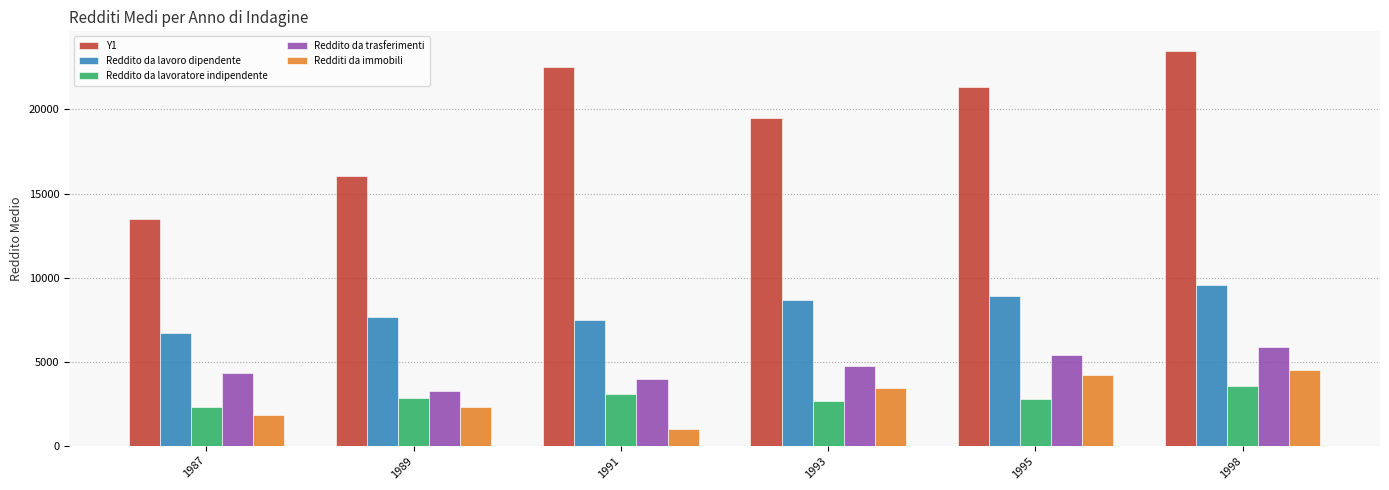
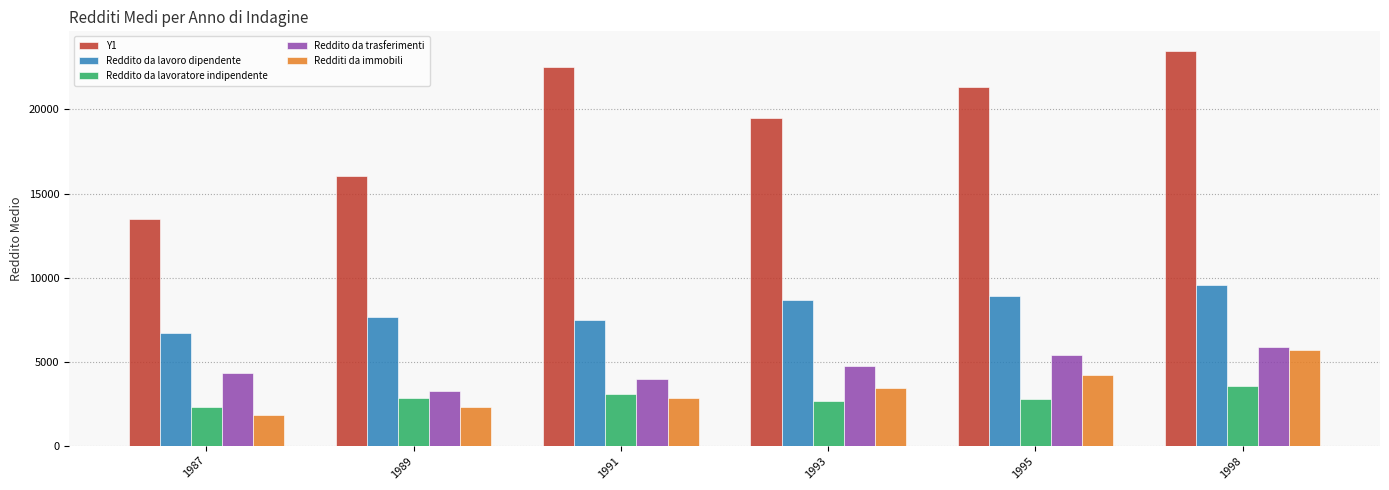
  {
    "Y1": {
      "1987": 13500,
      "1989": 16100,
      "1991": 22500,
      "1993": 19500,
      "1995": 21300,
      "1998": 23500
    },
    "Reddito da lavoro dipendente": {
      "1987": 6700,
      "1989": 7700,
      "1991": 7500,
      "1993": 8600,
      "1995": 8900,
      "1998": 9500
    },
    "Reddito da lavoratore indipendente": {
      "1987": 2300,
      "1989": 2800,
      "1991": 3100,
      "1993": 2700,
      "1995": 2800,
      "1998": 3600
    },
    "Reddito da trasferimenti": {
      "1987": 4300,
      "1989": 3300,
      "1991": 4000,
      "1993": 4700,
      "1995": 5400,
      "1998": 5900
    },
    "Redditi da immobili": {
      "1987": 1800,
      "1989": 2300,
-     "1991": 1000,
+     "1991": 2800,
      "1993": 3400,
      "1995": 4200,
-     "1998": 4500
+     "1998": 5700
    }
  }
